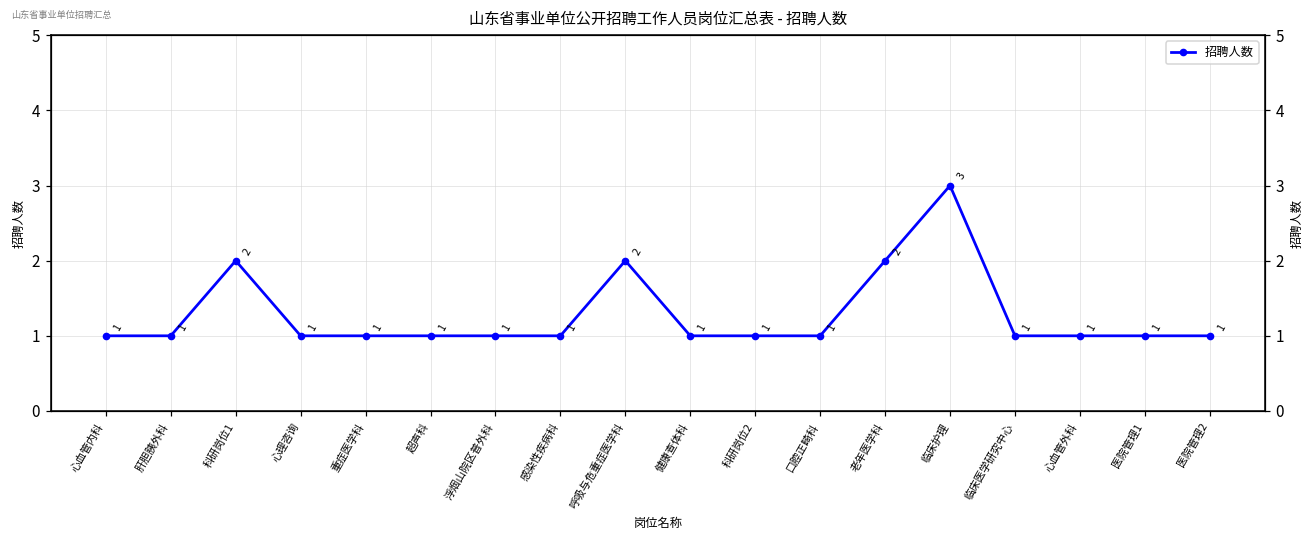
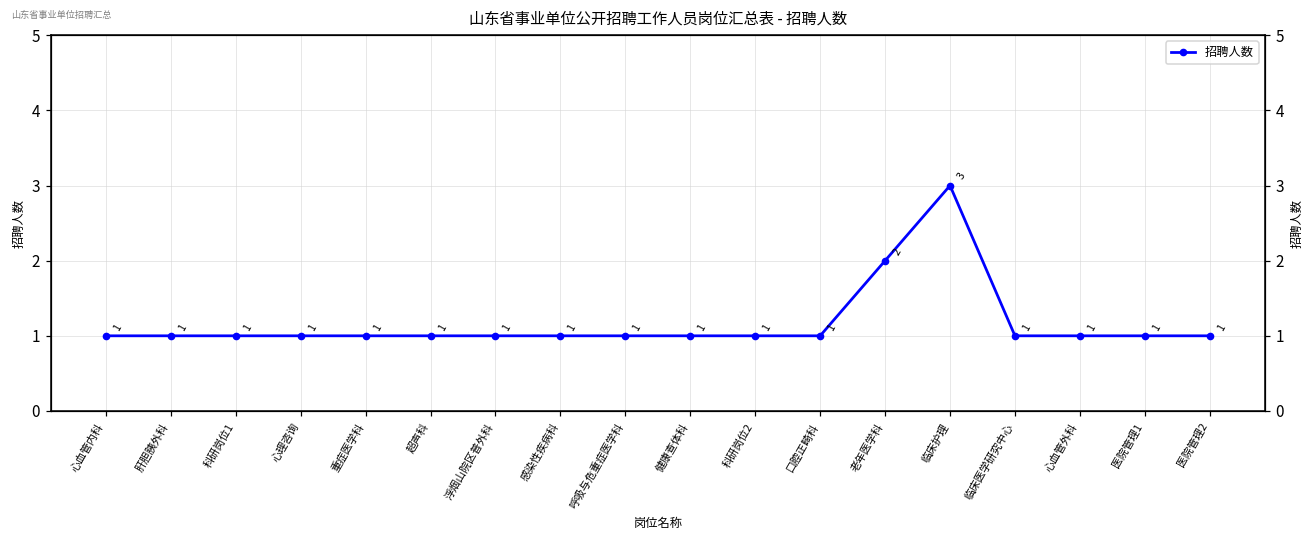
  {
    "心血管内科": 1,
    "肝胆胰外科": 1,
-   "科研岗位1": 2,
+   "科研岗位1": 1,
    "心理咨询": 1,
    "重症医学科": 1,
    "超声科": 1,
    "浮烟山院区普外科": 1,
    "感染性疾病科": 1,
-   "呼吸与危重症医学科": 2,
+   "呼吸与危重症医学科": 1,
    "健康查体科": 1,
    "科研岗位2": 1,
    "口腔正畸科": 1,
    "老年医学科": 2,
    "临床护理": 3,
    "临床医学研究中心": 1,
    "心血管外科": 1,
    "医院管理1": 1,
    "医院管理2": 1
  }
